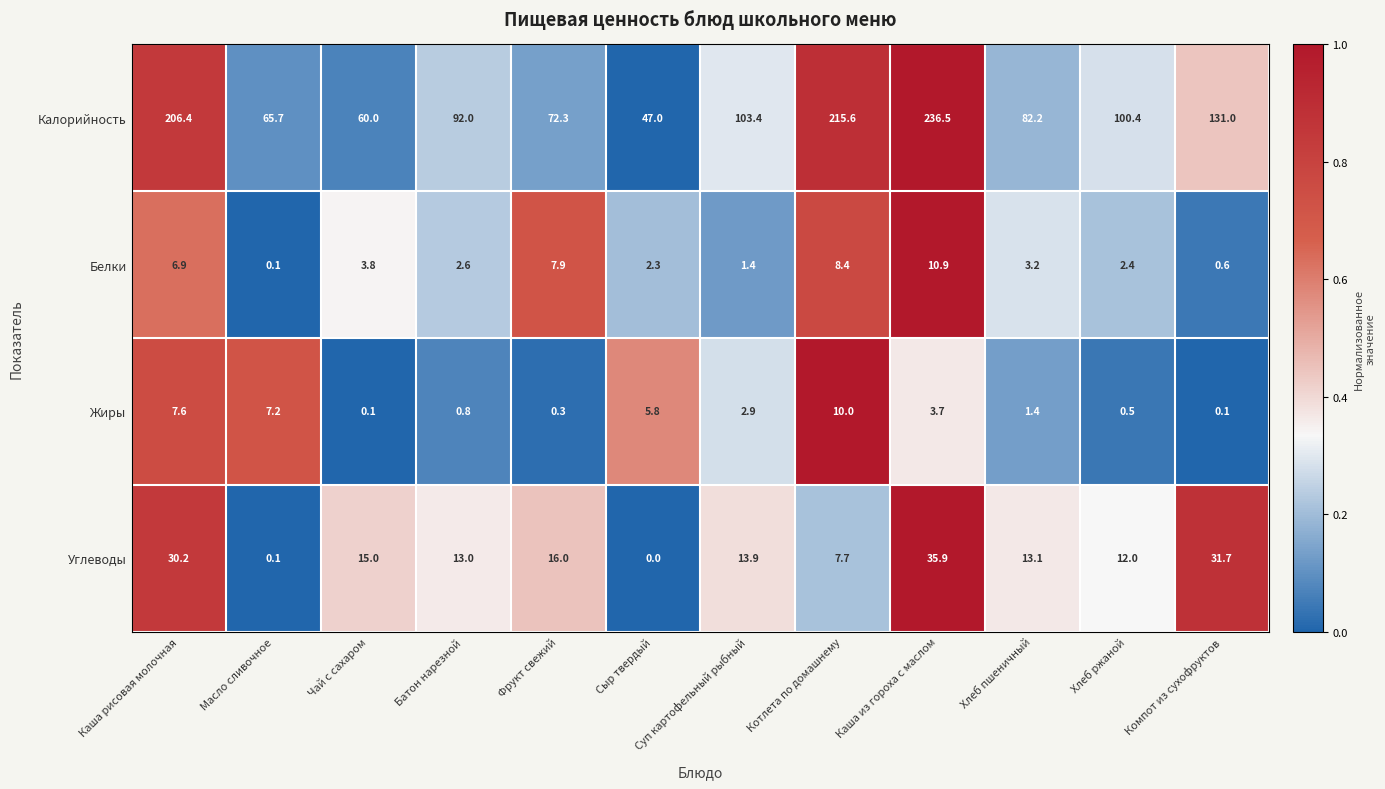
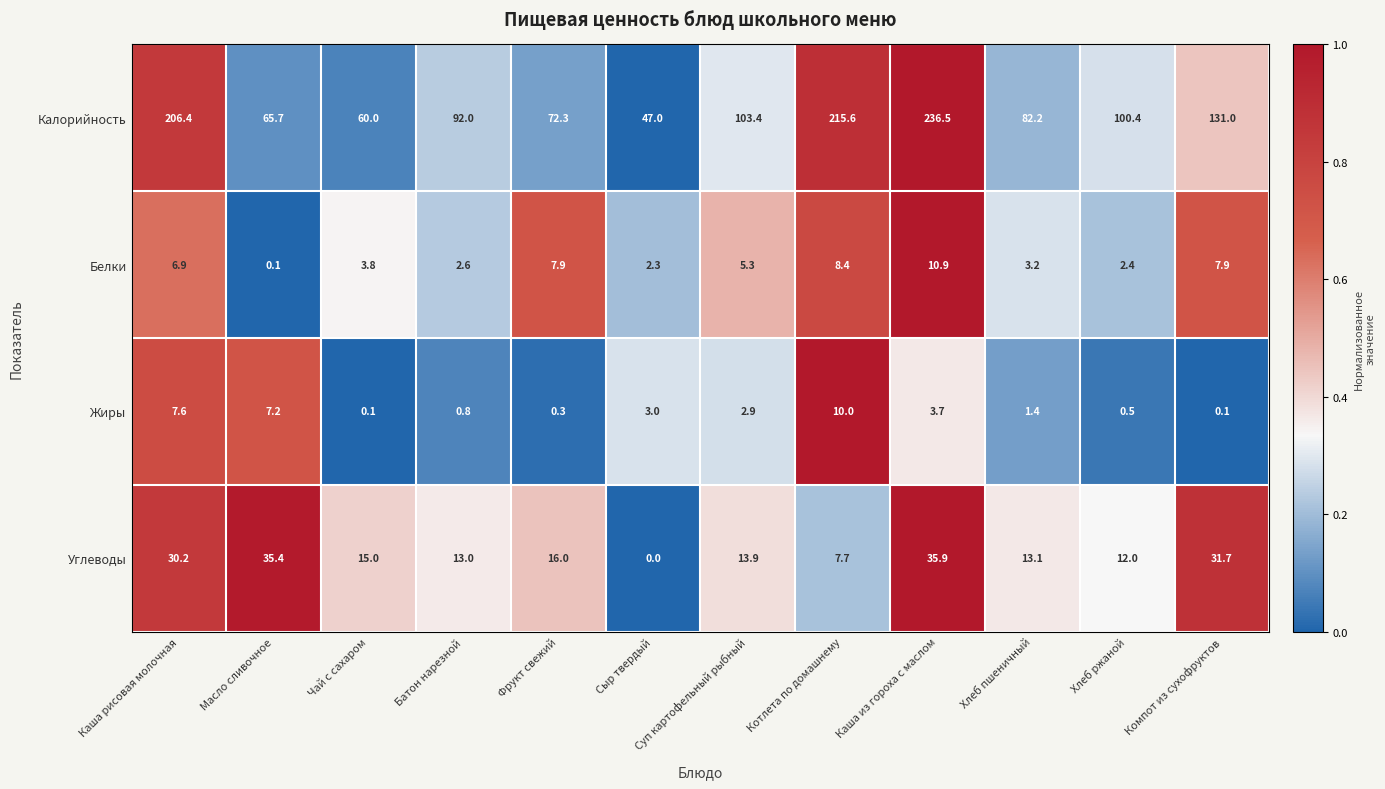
  {
    "Калорийность": {
      "Каша рисовая молочная": 206.4,
      "Масло сливочное": 65.7,
      "Чай с сахаром": 60.0,
      "Батон нарезной": 92.0,
      "Фрукт свежий": 72.3,
      "Сыр твердый": 47.0,
      "Суп картофельный рыбный": 103.4,
      "Котлета по домашнему": 215.6,
      "Каша из гороха с маслом": 236.5,
      "Хлеб пшеничный": 82.2,
      "Хлеб ржаной": 100.4,
      "Компот из сухофруктов": 131.0
    },
    "Белки": {
      "Каша рисовая молочная": 6.9,
      "Масло сливочное": 0.1,
      "Чай с сахаром": 3.8,
      "Батон нарезной": 2.6,
      "Фрукт свежий": 7.9,
      "Сыр твердый": 2.3,
-     "Суп картофельный рыбный": 1.4,
+     "Суп картофельный рыбный": 5.3,
      "Котлета по домашнему": 8.4,
      "Каша из гороха с маслом": 10.9,
      "Хлеб пшеничный": 3.2,
      "Хлеб ржаной": 2.4,
-     "Компот из сухофруктов": 0.6
+     "Компот из сухофруктов": 7.9
    },
    "Жиры": {
      "Каша рисовая молочная": 7.6,
      "Масло сливочное": 7.2,
      "Чай с сахаром": 0.1,
      "Батон нарезной": 0.8,
      "Фрукт свежий": 0.3,
-     "Сыр твердый": 5.8,
+     "Сыр твердый": 3.0,
      "Суп картофельный рыбный": 2.9,
      "Котлета по домашнему": 10.0,
      "Каша из гороха с маслом": 3.7,
      "Хлеб пшеничный": 1.4,
      "Хлеб ржаной": 0.5,
      "Компот из сухофруктов": 0.1
    },
    "Углеводы": {
      "Каша рисовая молочная": 30.2,
-     "Масло сливочное": 0.1,
+     "Масло сливочное": 35.4,
      "Чай с сахаром": 15.0,
      "Батон нарезной": 13.0,
      "Фрукт свежий": 16.0,
      "Сыр твердый": 0.0,
      "Суп картофельный рыбный": 13.9,
      "Котлета по домашнему": 7.7,
      "Каша из гороха с маслом": 35.9,
      "Хлеб пшеничный": 13.1,
      "Хлеб ржаной": 12.0,
      "Компот из сухофруктов": 31.7
    }
  }
